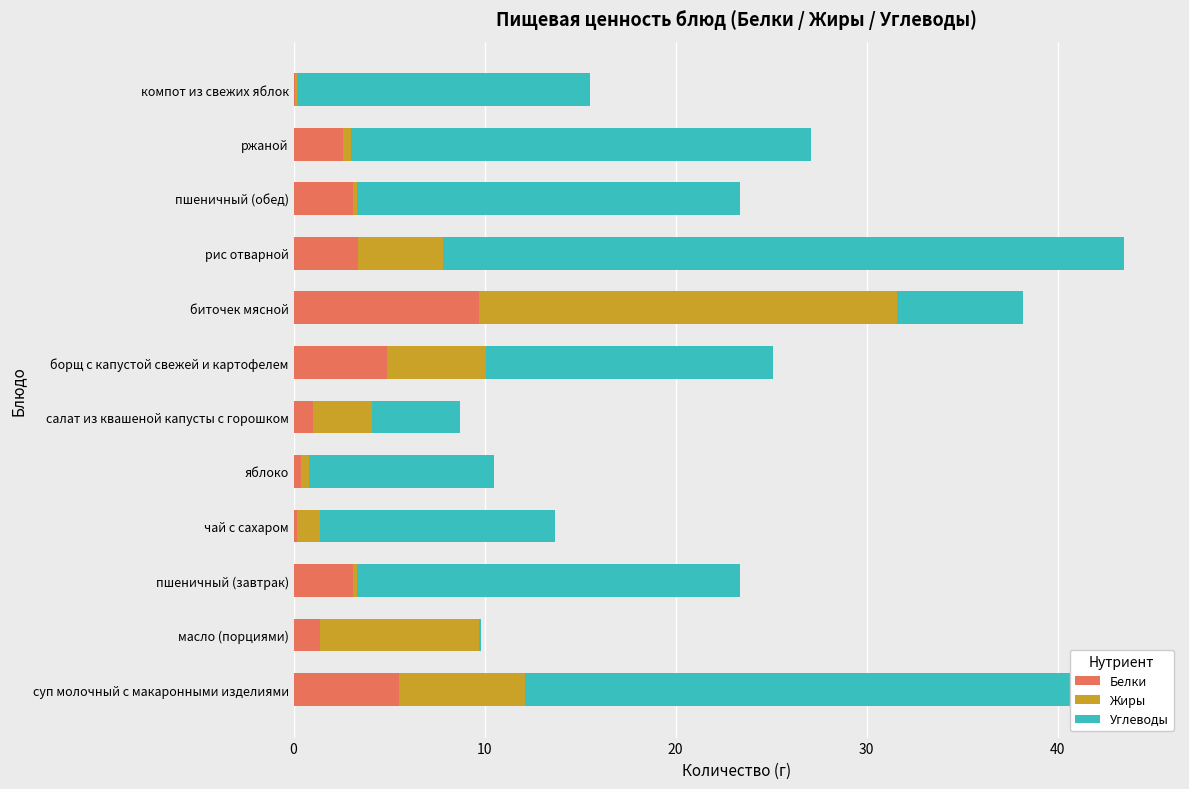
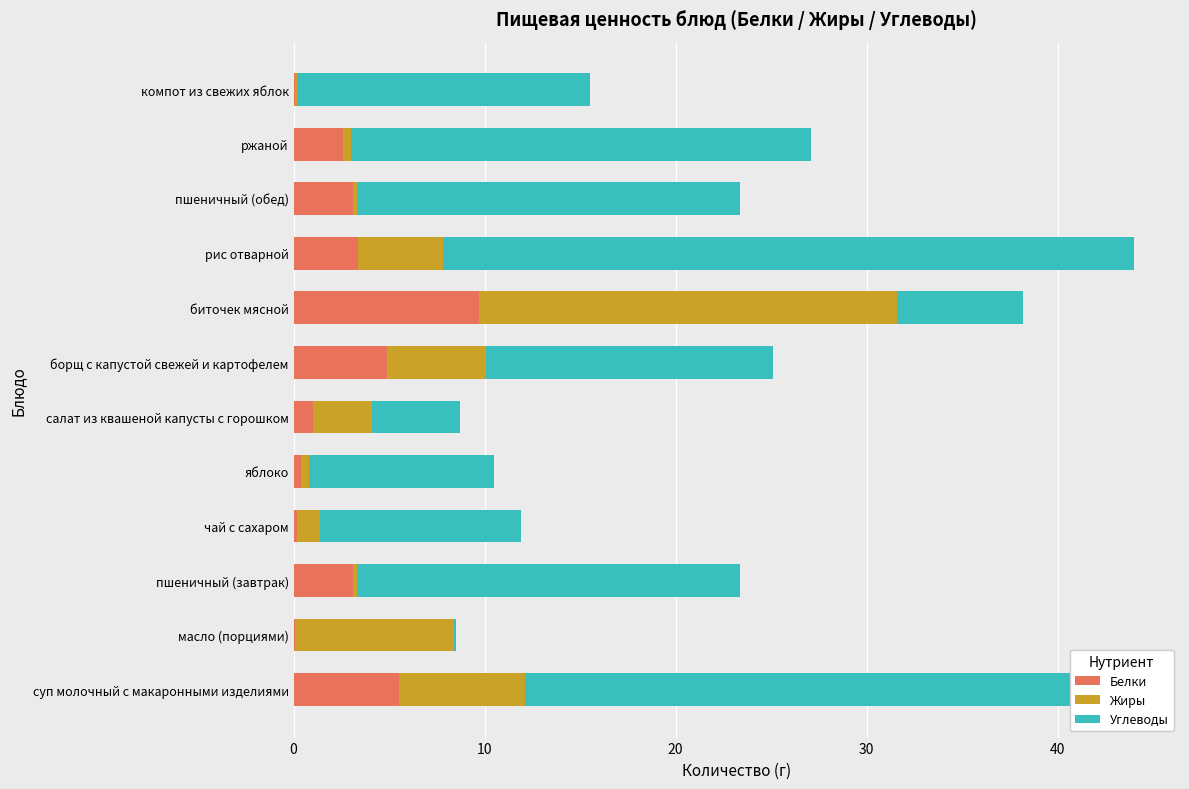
  {
    "Белки": {
      "ржаной": 2.6,
      "пшеничный (обед)": 3.1,
      "рис отварной": 3.4,
      "биточек мясной": 9.7,
      "борщ с капустой свежей и картофелем": 4.9,
      "салат из квашеной капусты с горошком": 1.0,
      "яблоко": 0.4,
      "чай с сахаром": 0.2,
      "пшеничный (завтрак)": 3.1,
-     "масло (порциями)": 1.4,
+     "масло (порциями)": 0.1,
      "суп молочный с макаронными изделиями": 5.5
    },
    "Жиры": {
      "ржаной": 0.4,
      "пшеничный (обед)": 0.2,
      "рис отварной": 4.4,
      "биточек мясной": 21.9,
      "борщ с капустой свежей и картофелем": 5.2,
      "салат из квашеной капусты с горошком": 3.1,
      "яблоко": 0.4,
      "чай с сахаром": 1.2,
      "пшеничный (завтрак)": 0.2,
      "масло (порциями)": 8.3,
      "суп молочный с макаронными изделиями": 6.6
    },
    "Углеводы": {
      "компот из свежих яблок": 15.3,
      "ржаной": 24.1,
      "пшеничный (обед)": 20.1,
-     "рис отварной": 35.7,
+     "рис отварной": 36.2,
      "биточек мясной": 6.6,
      "борщ с капустой свежей и картофелем": 15.0,
      "салат из квашеной капусты с горошком": 4.6,
      "яблоко": 9.7,
-     "чай с сахаром": 12.3,
+     "чай с сахаром": 10.5,
      "пшеничный (завтрак)": 20.1
    }
  }
